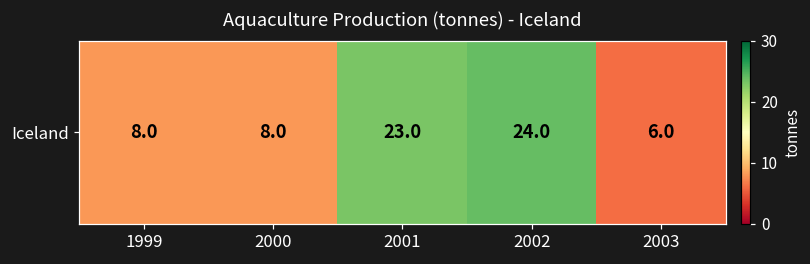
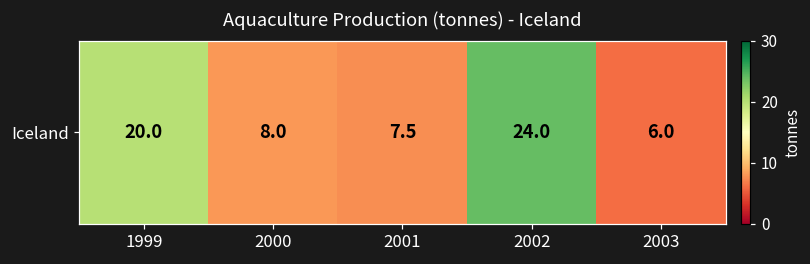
  {
    "Iceland": {
-     "1999": 8.0,
+     "1999": 20.0,
      "2000": 8.0,
-     "2001": 23.0,
+     "2001": 7.5,
      "2002": 24.0,
      "2003": 6.0
    }
  }
